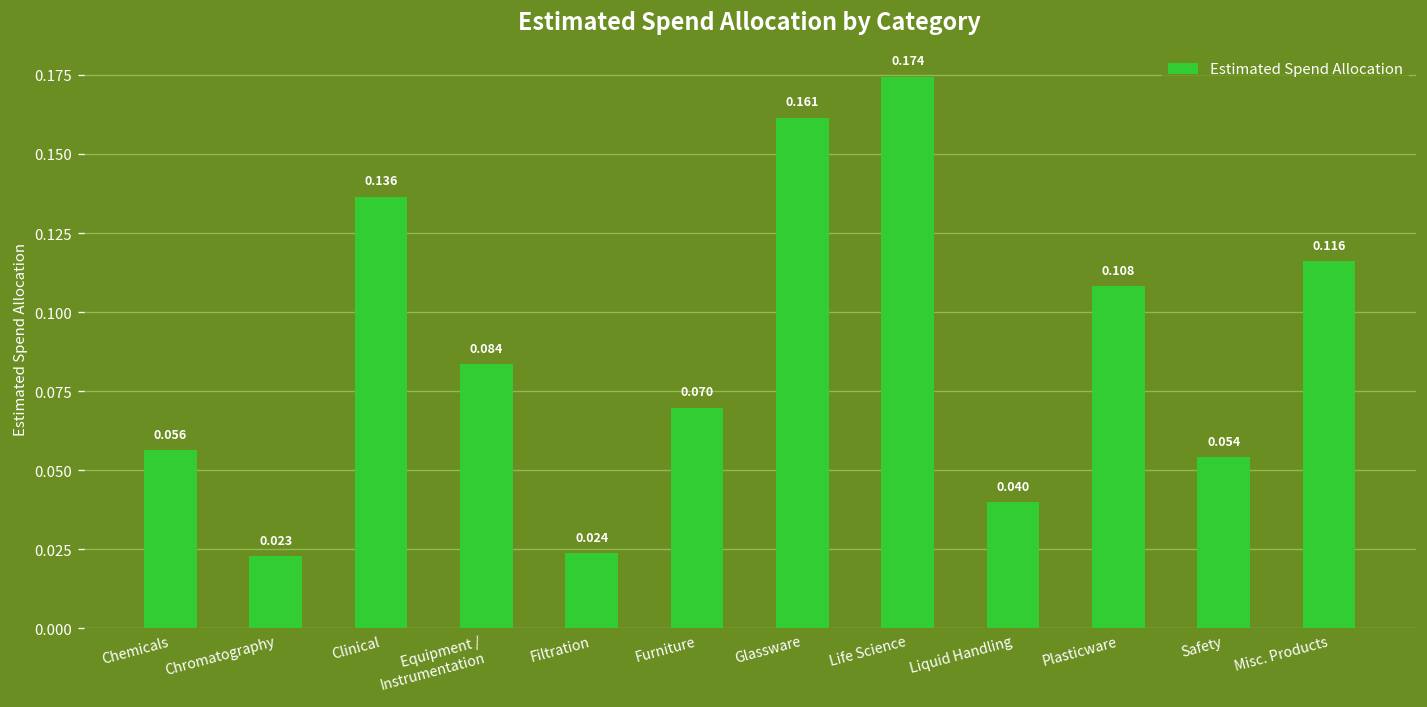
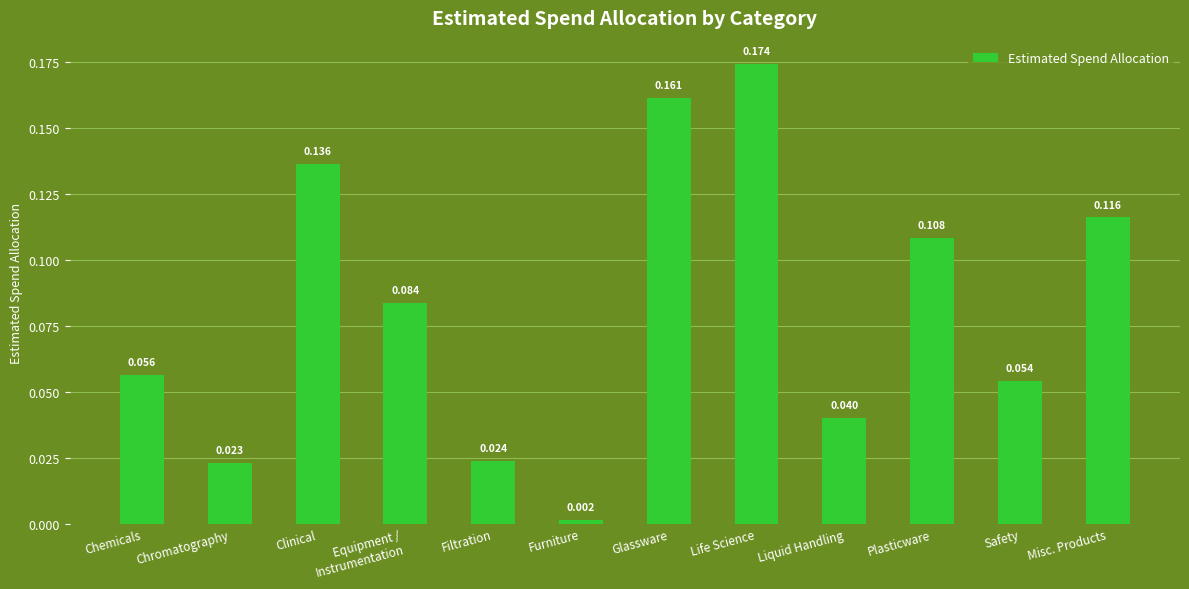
  {
    "Chemicals": 0.056,
    "Chromatography": 0.023,
    "Clinical": 0.136,
    "Equipment / Instrumentation": 0.084,
    "Filtration": 0.024,
-   "Furniture": 0.070,
+   "Furniture": 0.002,
    "Glassware": 0.161,
    "Life Science": 0.174,
    "Liquid Handling": 0.040,
    "Plasticware": 0.108,
    "Safety": 0.054,
    "Misc. Products": 0.116
  }
